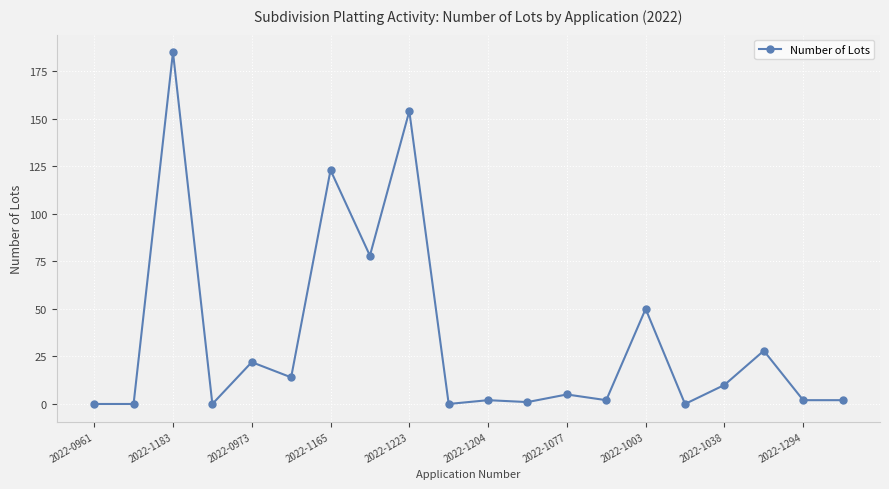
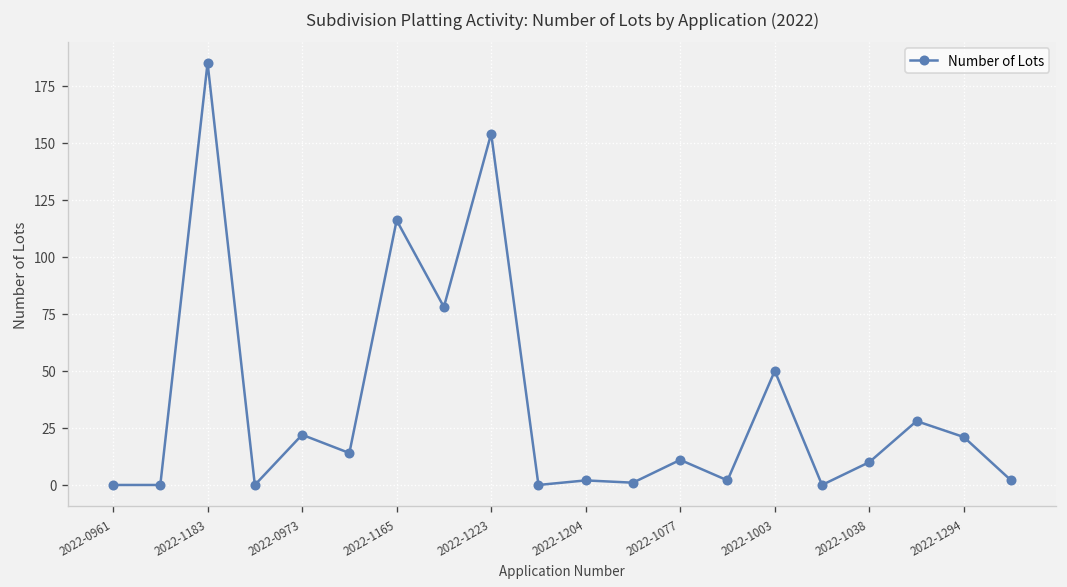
  {
    "2022-0961": 0,
    "2022-1183": 185,
    "2022-0973": 22,
-   "2022-1165": 123,
+   "2022-1165": 116,
    "2022-1223": 154,
    "2022-1204": 2,
-   "2022-1077": 5,
+   "2022-1077": 11,
    "2022-1003": 50,
    "2022-1038": 10,
-   "2022-1294": 2
+   "2022-1294": 21
  }
